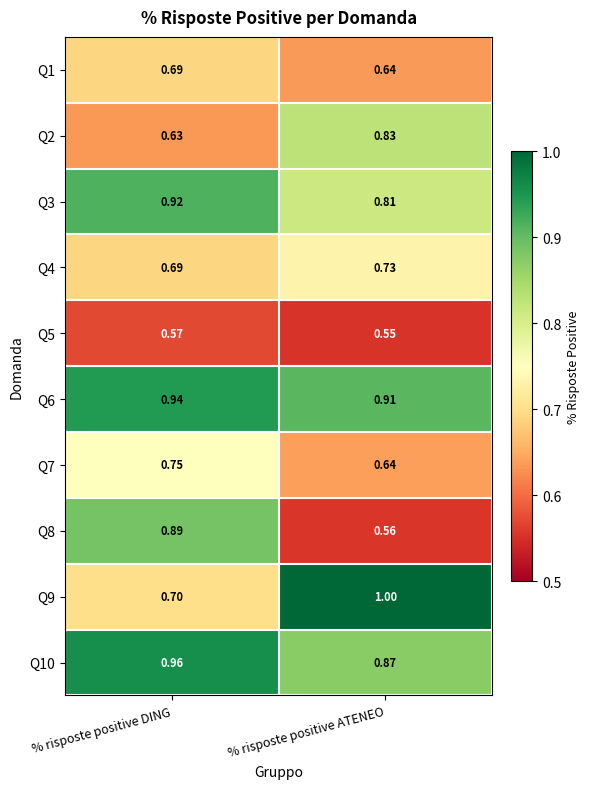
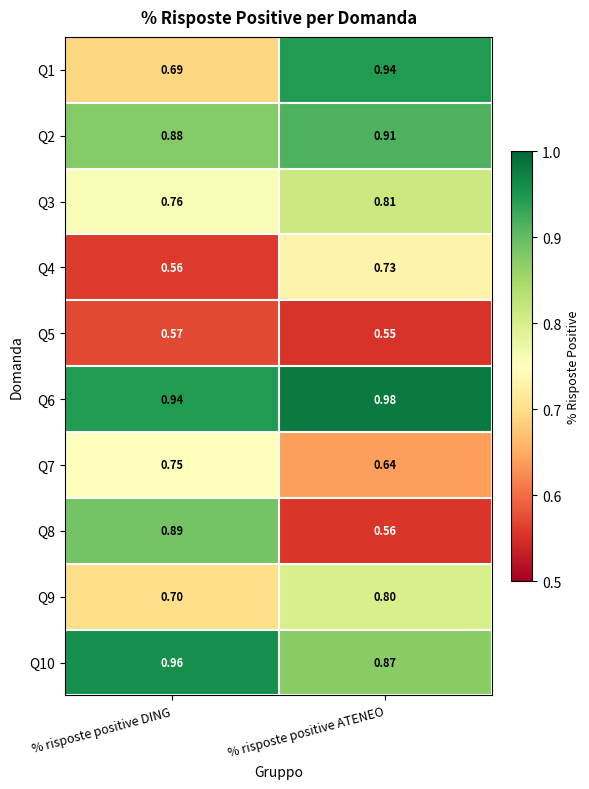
  {
    "Q1": {
      "% risposte positive DING": 0.69,
-     "% risposte positive ATENEO": 0.64
+     "% risposte positive ATENEO": 0.94
    },
    "Q2": {
-     "% risposte positive DING": 0.63,
-     "% risposte positive ATENEO": 0.83
+     "% risposte positive DING": 0.88,
+     "% risposte positive ATENEO": 0.91
    },
    "Q3": {
-     "% risposte positive DING": 0.92,
+     "% risposte positive DING": 0.76,
      "% risposte positive ATENEO": 0.81
    },
    "Q4": {
-     "% risposte positive DING": 0.69,
+     "% risposte positive DING": 0.56,
      "% risposte positive ATENEO": 0.73
    },
    "Q5": {
      "% risposte positive DING": 0.57,
      "% risposte positive ATENEO": 0.55
    },
    "Q6": {
      "% risposte positive DING": 0.94,
-     "% risposte positive ATENEO": 0.91
+     "% risposte positive ATENEO": 0.98
    },
    "Q7": {
      "% risposte positive DING": 0.75,
      "% risposte positive ATENEO": 0.64
    },
    "Q8": {
      "% risposte positive DING": 0.89,
      "% risposte positive ATENEO": 0.56
    },
    "Q9": {
      "% risposte positive DING": 0.70,
-     "% risposte positive ATENEO": 1.00
+     "% risposte positive ATENEO": 0.80
    },
    "Q10": {
      "% risposte positive DING": 0.96,
      "% risposte positive ATENEO": 0.87
    }
  }
